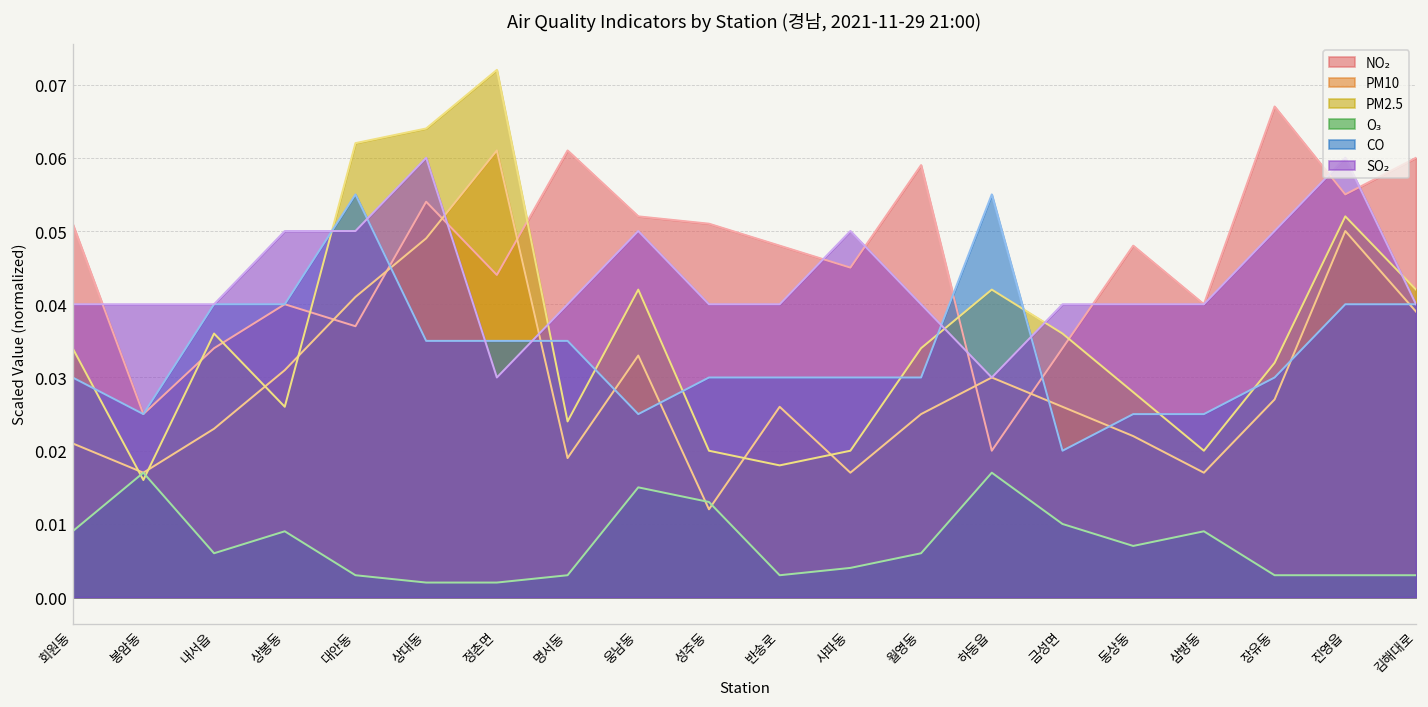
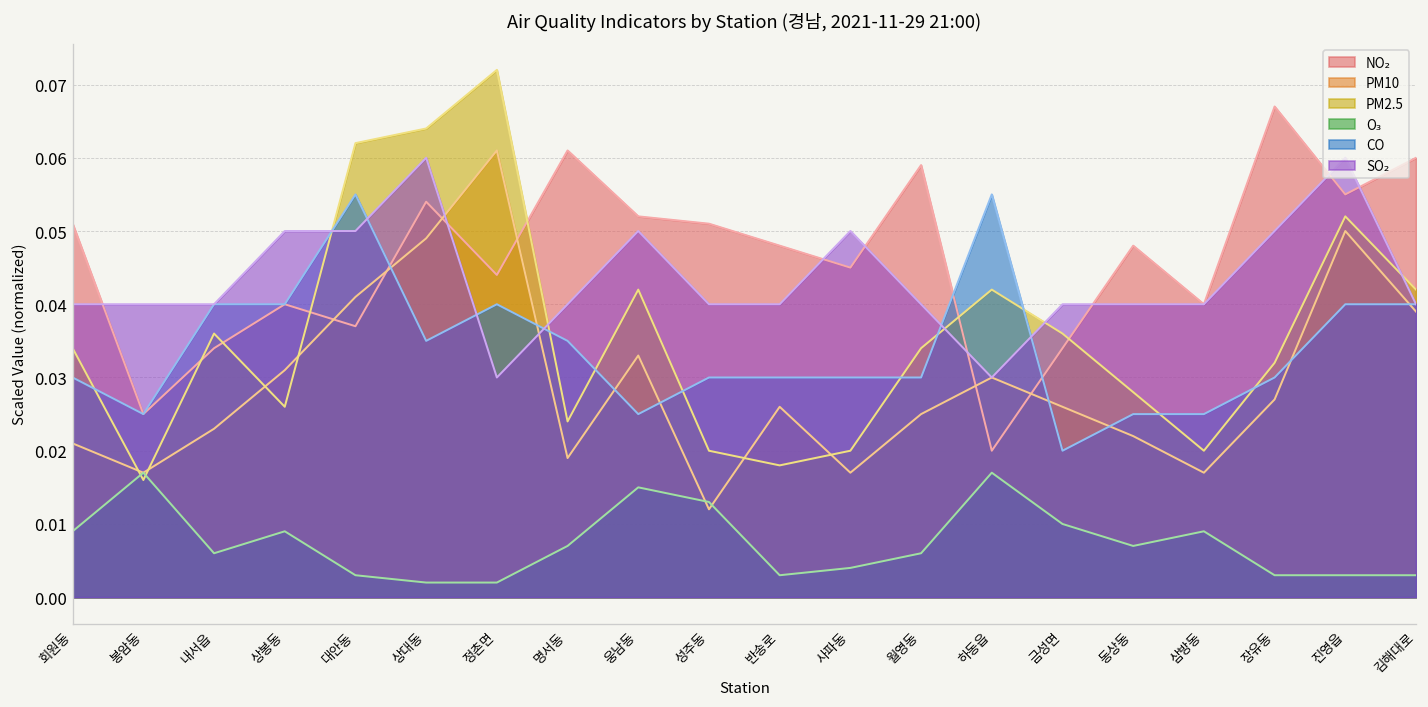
  {
    "NO₂": {
      "회원동": 0.051,
      "내서읍": 0.034,
      "대안동": 0.037,
      "상대동": 0.054,
      "정촌면": 0.044,
      "명서동": 0.061,
      "웅남동": 0.052,
      "성주동": 0.051,
      "반송로": 0.048,
      "사파동": 0.045,
      "월영동": 0.059,
      "하동읍": 0.020,
      "금성면": 0.034,
      "동상동": 0.048,
      "장유동": 0.067,
      "진영읍": 0.055,
      "김해대로": 0.060
    },
    "O₃": {
      "회원동": 0.009,
      "내서읍": 0.006,
      "상봉동": 0.009,
      "대안동": 0.003,
      "상대동": 0.002,
      "정촌면": 0.002,
-     "명서동": 0.003,
+     "명서동": 0.007,
      "웅남동": 0.015,
      "성주동": 0.013,
      "반송로": 0.003,
      "사파동": 0.004,
      "월영동": 0.006,
      "하동읍": 0.017,
      "금성면": 0.010,
      "동상동": 0.007,
      "삼방동": 0.009,
      "장유동": 0.003,
      "진영읍": 0.003,
      "김해대로": 0.003
    },
    "CO": {
      "회원동": 0.030,
      "대안동": 0.055,
      "상대동": 0.035,
-     "정촌면": 0.035,
+     "정촌면": 0.040,
      "명서동": 0.035,
      "웅남동": 0.025,
      "성주동": 0.030,
      "반송로": 0.030,
      "사파동": 0.030,
      "월영동": 0.030,
      "하동읍": 0.055,
      "금성면": 0.020,
      "동상동": 0.025,
      "삼방동": 0.025,
      "장유동": 0.030,
      "진영읍": 0.040
    },
    "SO₂": {
      "회원동": 0.040,
      "봉암동": 0.040,
      "상봉동": 0.050,
      "대안동": 0.050,
      "상대동": 0.060,
      "정촌면": 0.030,
      "명서동": 0.040,
      "웅남동": 0.050,
      "성주동": 0.040,
      "반송로": 0.040,
      "사파동": 0.050,
      "월영동": 0.040,
      "금성면": 0.040,
      "동상동": 0.040,
      "장유동": 0.050
    }
  }
